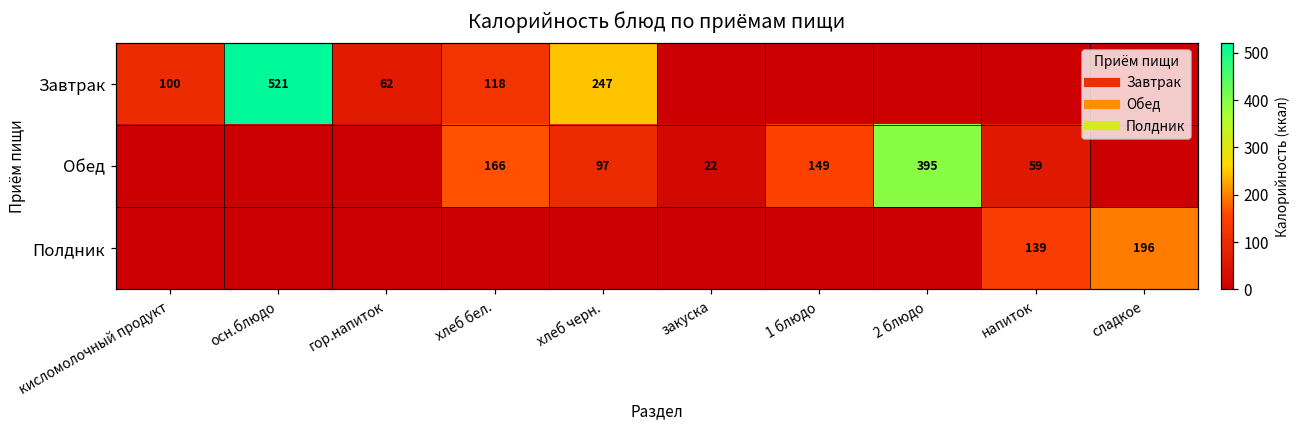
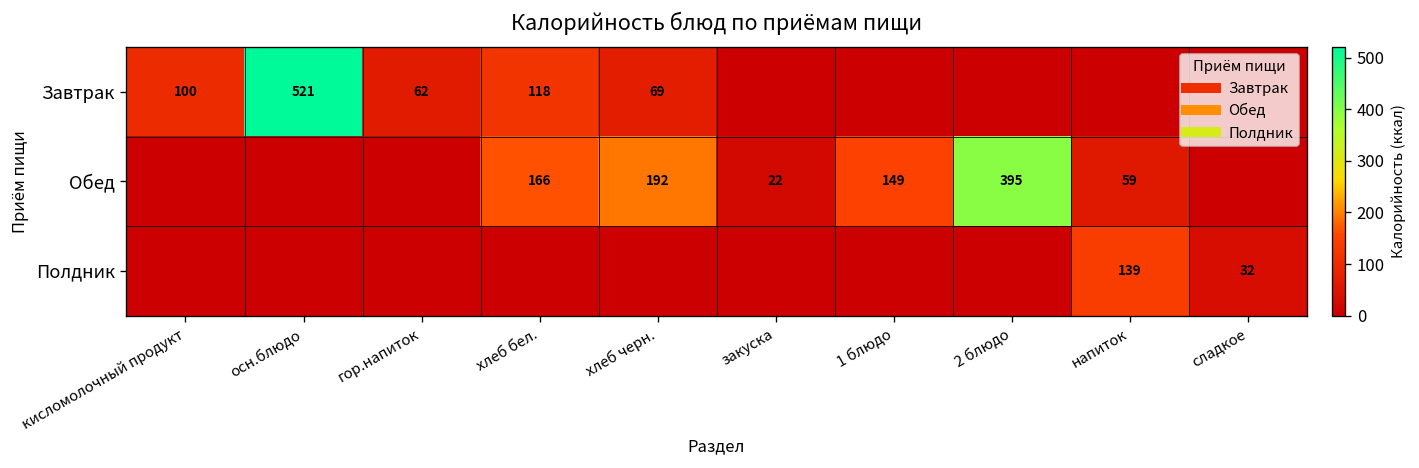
  {
    "Завтрак": {
      "кисломолочный продукт": 100,
      "осн.блюдо": 521,
      "гор.напиток": 62,
      "хлеб бел.": 118,
-     "хлеб черн.": 247
+     "хлеб черн.": 69
    },
    "Обед": {
      "хлеб бел.": 166,
-     "хлеб черн.": 97,
+     "хлеб черн.": 192,
      "закуска": 22,
      "1 блюдо": 149,
      "2 блюдо": 395,
      "напиток": 59
    },
    "Полдник": {
      "напиток": 139,
-     "сладкое": 196
+     "сладкое": 32
    }
  }
